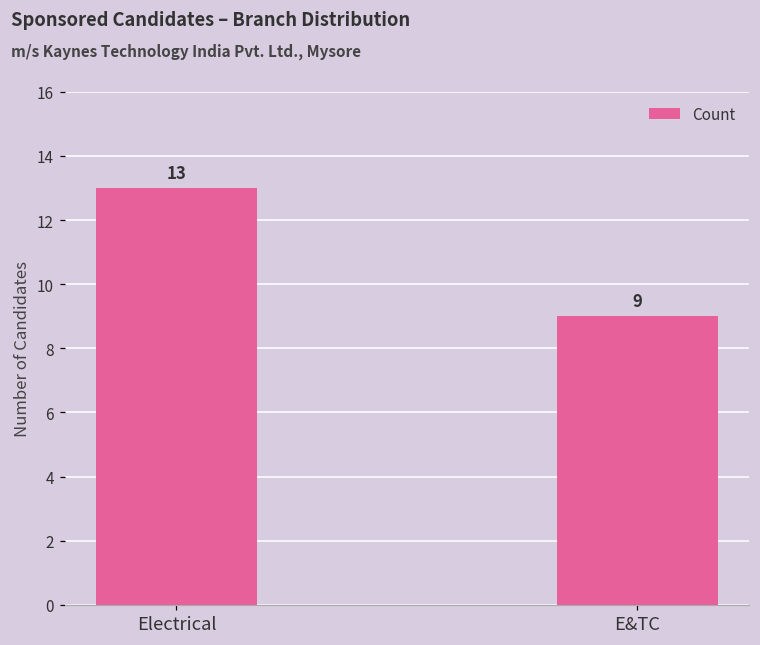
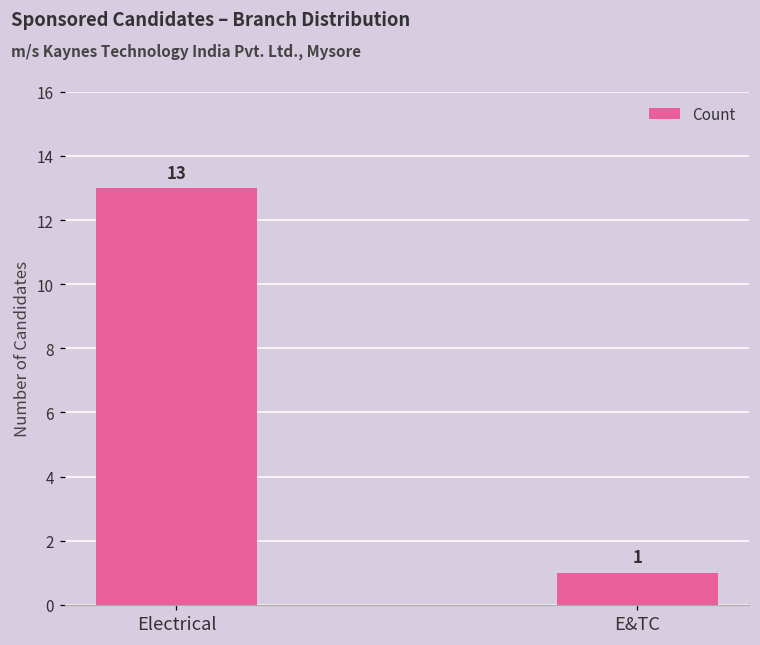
  {
    "Electrical": 13,
-   "E&TC": 9
+   "E&TC": 1
  }
